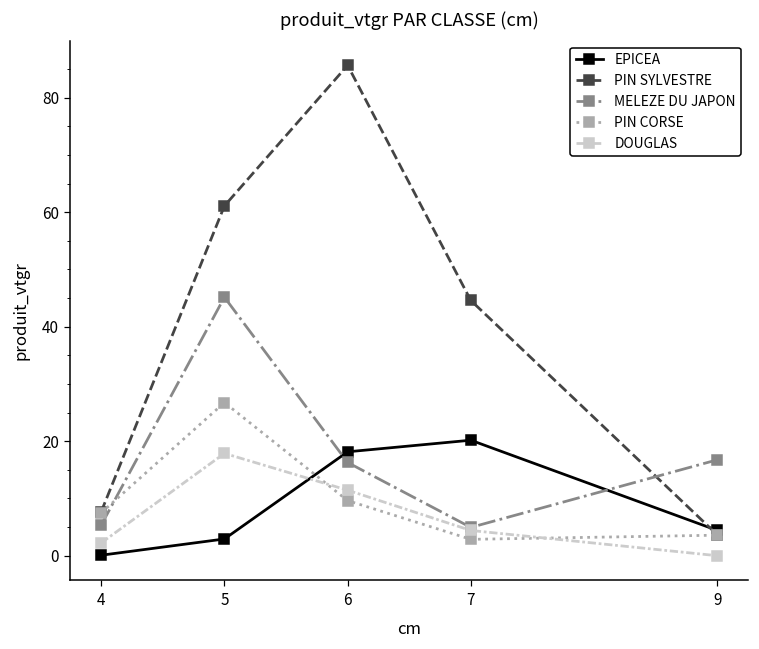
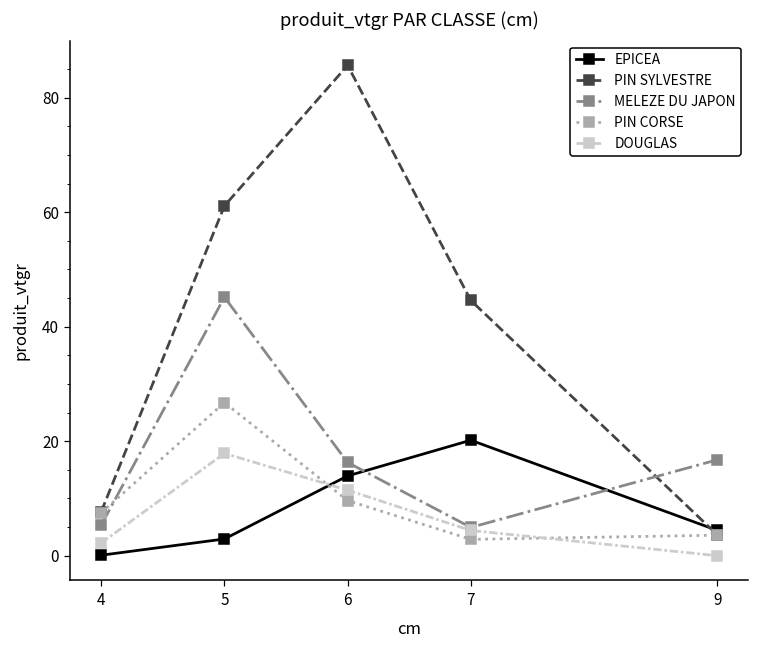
  {
    "EPICEA": {
      "4": 0,
      "5": 3,
-     "6": 18,
+     "6": 14,
      "7": 20,
      "9": 4
    },
    "PIN SYLVESTRE": {
      "5": 61,
      "6": 86,
      "7": 45
    }
  }
